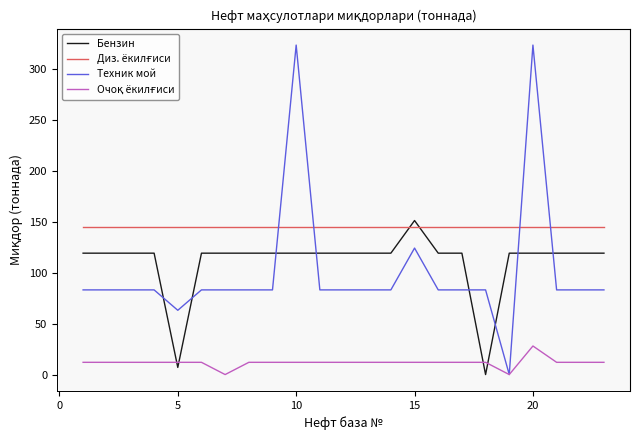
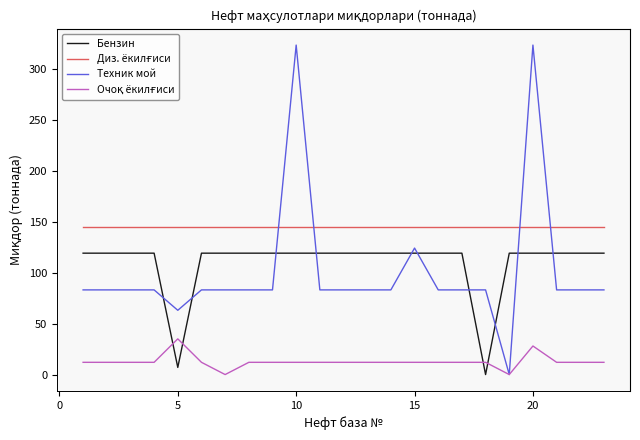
  {
    "Бензин": {
      "5": 7,
      "10": 119,
-     "15": 151,
+     "15": 119,
      "20": 119
    },
    "Диз. ёкилғиси": {
      "5": 145,
      "10": 145,
      "15": 145,
      "20": 145
    },
    "Техник мой": {
      "5": 63,
      "10": 323,
      "15": 124,
      "20": 323
    },
    "Очоқ ёкилғиси": {
-     "5": 12,
+     "5": 35,
      "10": 12,
      "15": 12,
      "20": 28
    }
  }
